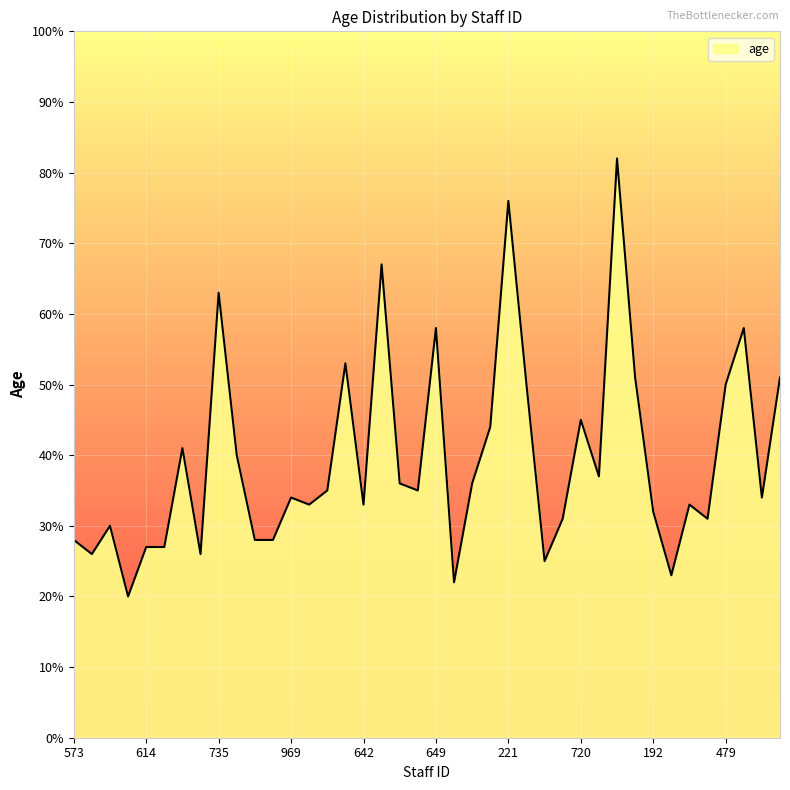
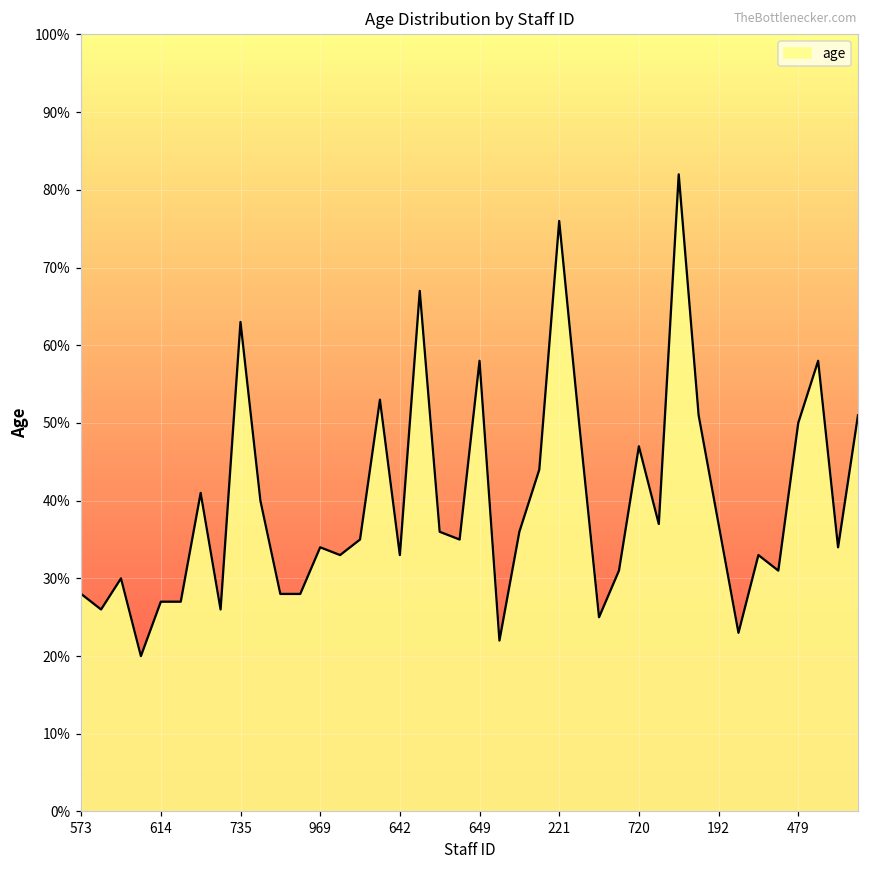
  {
    "573": "28%",
    "614": "27%",
    "735": "63%",
    "969": "34%",
    "642": "33%",
    "649": "58%",
    "221": "76%",
-   "720": "45%",
-   "192": "32%",
+   "720": "47%",
+   "192": "37%",
    "479": "50%"
  }
